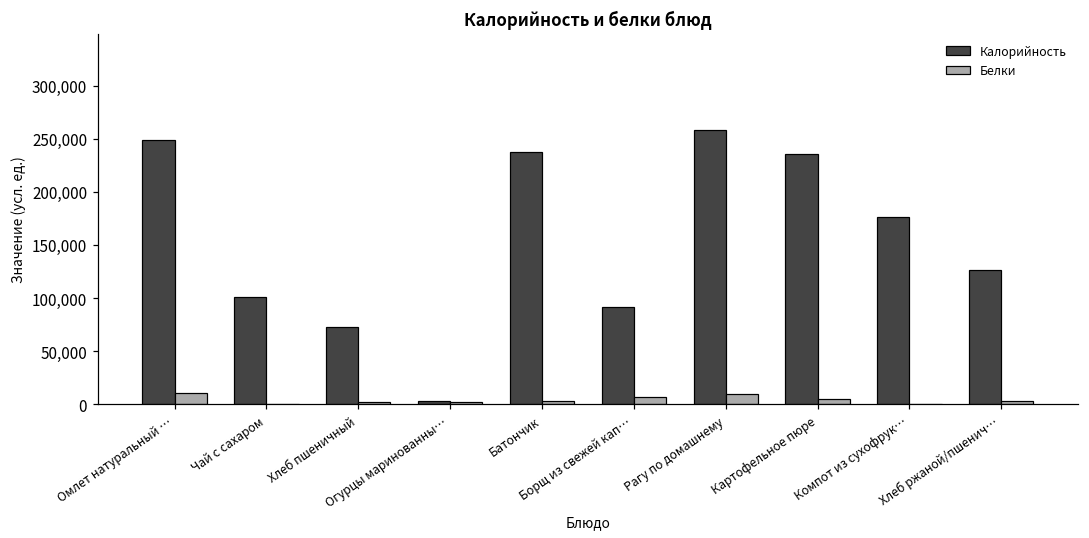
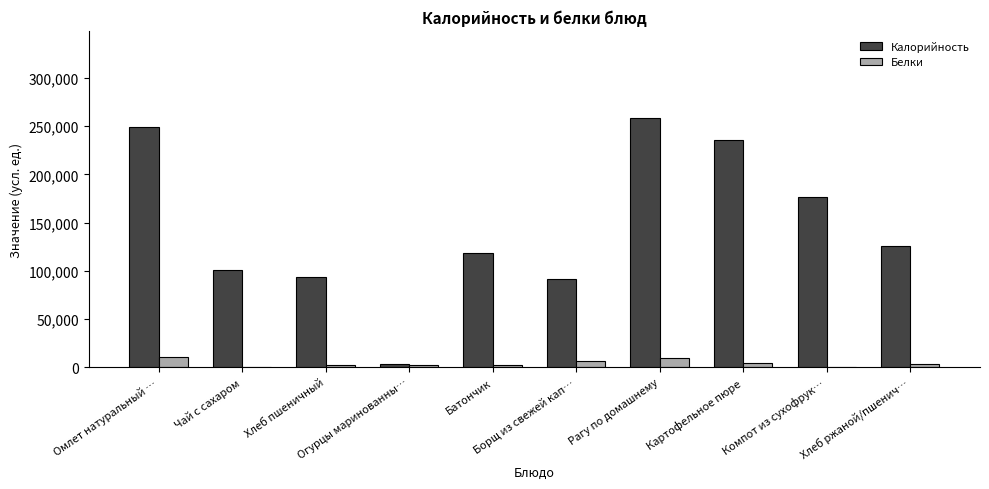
  {
    "Калорийность": {
      "Омлет натуральный …": "250,000",
      "Чай с сахаром": "100,000",
-     "Хлеб пшеничный": "70,000",
+     "Хлеб пшеничный": "90,000",
      "Огурцы маринованны…": "0",
-     "Батончик": "240,000",
+     "Батончик": "120,000",
      "Борщ из свежей кап…": "90,000",
      "Рагу по домашнему": "260,000",
      "Картофельное пюре": "240,000",
      "Компот из сухофрук…": "180,000",
      "Хлеб ржаной/пшенич…": "130,000"
    },
    "Белки": {
      "Омлет натуральный …": "10,000",
      "Батончик": "0",
      "Борщ из свежей кап…": "10,000",
      "Рагу по домашнему": "10,000",
      "Картофельное пюре": "0",
      "Хлеб ржаной/пшенич…": "0"
    }
  }
